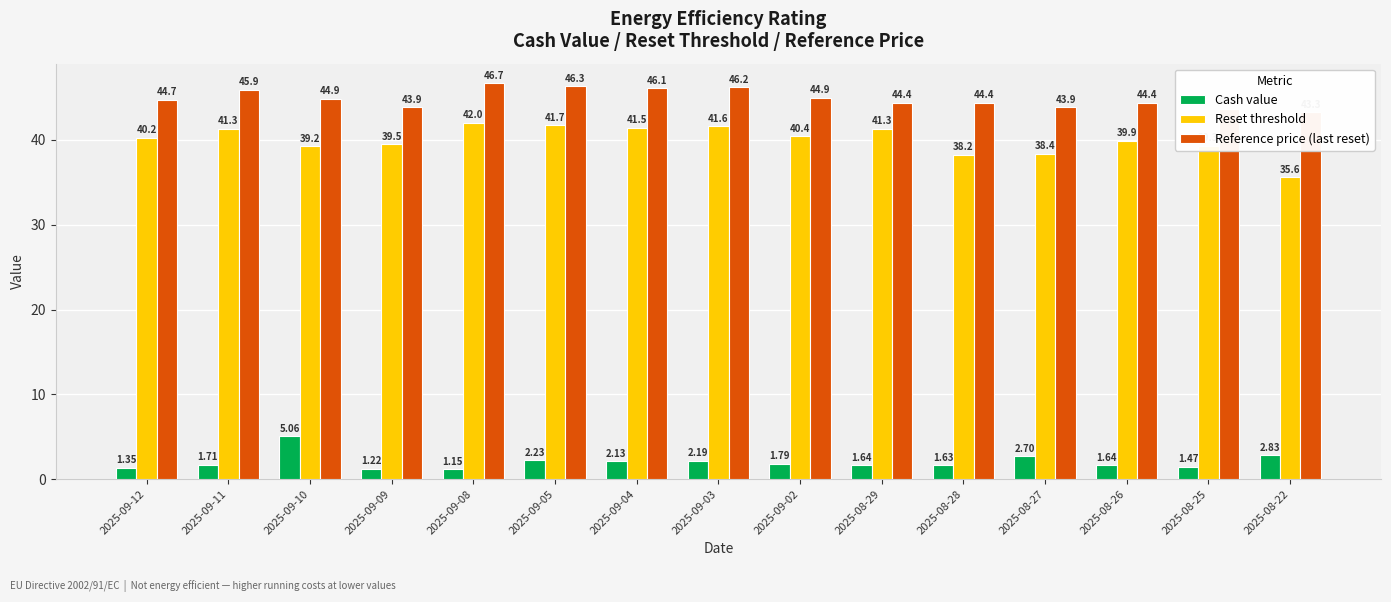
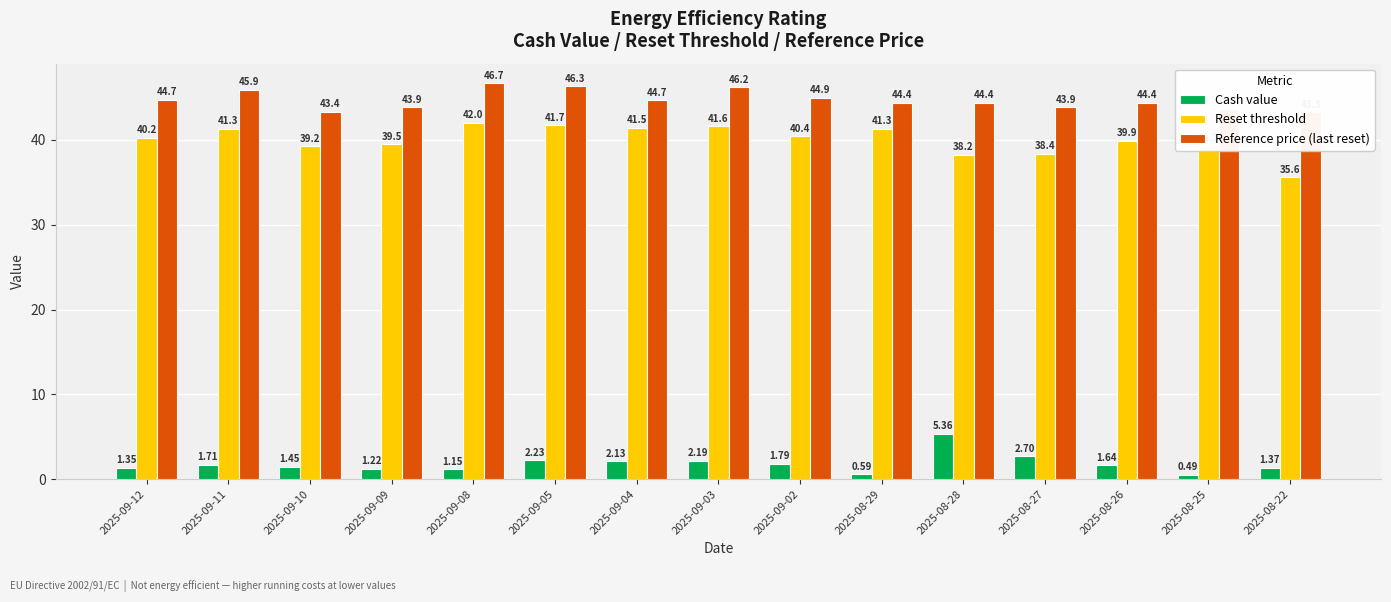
  {
    "Cash value": {
      "2025-09-12": 1.35,
      "2025-09-11": 1.71,
-     "2025-09-10": 5.06,
+     "2025-09-10": 1.45,
      "2025-09-09": 1.22,
      "2025-09-08": 1.15,
      "2025-09-05": 2.23,
      "2025-09-04": 2.13,
      "2025-09-03": 2.19,
      "2025-09-02": 1.79,
-     "2025-08-29": 1.64,
-     "2025-08-28": 1.63,
+     "2025-08-29": 0.59,
+     "2025-08-28": 5.36,
      "2025-08-27": 2.70,
      "2025-08-26": 1.64,
-     "2025-08-25": 1.47,
-     "2025-08-22": 2.83
+     "2025-08-25": 0.49,
+     "2025-08-22": 1.37
    },
    "Reset threshold": {
      "2025-09-12": 40.2,
      "2025-09-11": 41.3,
      "2025-09-10": 39.2,
      "2025-09-09": 39.5,
      "2025-09-08": 42.0,
      "2025-09-05": 41.7,
      "2025-09-04": 41.5,
      "2025-09-03": 41.6,
      "2025-09-02": 40.4,
      "2025-08-29": 41.3,
      "2025-08-28": 38.2,
      "2025-08-27": 38.4,
      "2025-08-26": 39.9,
      "2025-08-22": 35.6
    },
    "Reference price (last reset)": {
      "2025-09-12": 44.7,
      "2025-09-11": 45.9,
-     "2025-09-10": 44.9,
+     "2025-09-10": 43.4,
      "2025-09-09": 43.9,
      "2025-09-08": 46.7,
      "2025-09-05": 46.3,
-     "2025-09-04": 46.1,
+     "2025-09-04": 44.7,
      "2025-09-03": 46.2,
      "2025-09-02": 44.9,
      "2025-08-29": 44.4,
      "2025-08-28": 44.4,
      "2025-08-27": 43.9,
      "2025-08-26": 44.4
    }
  }
